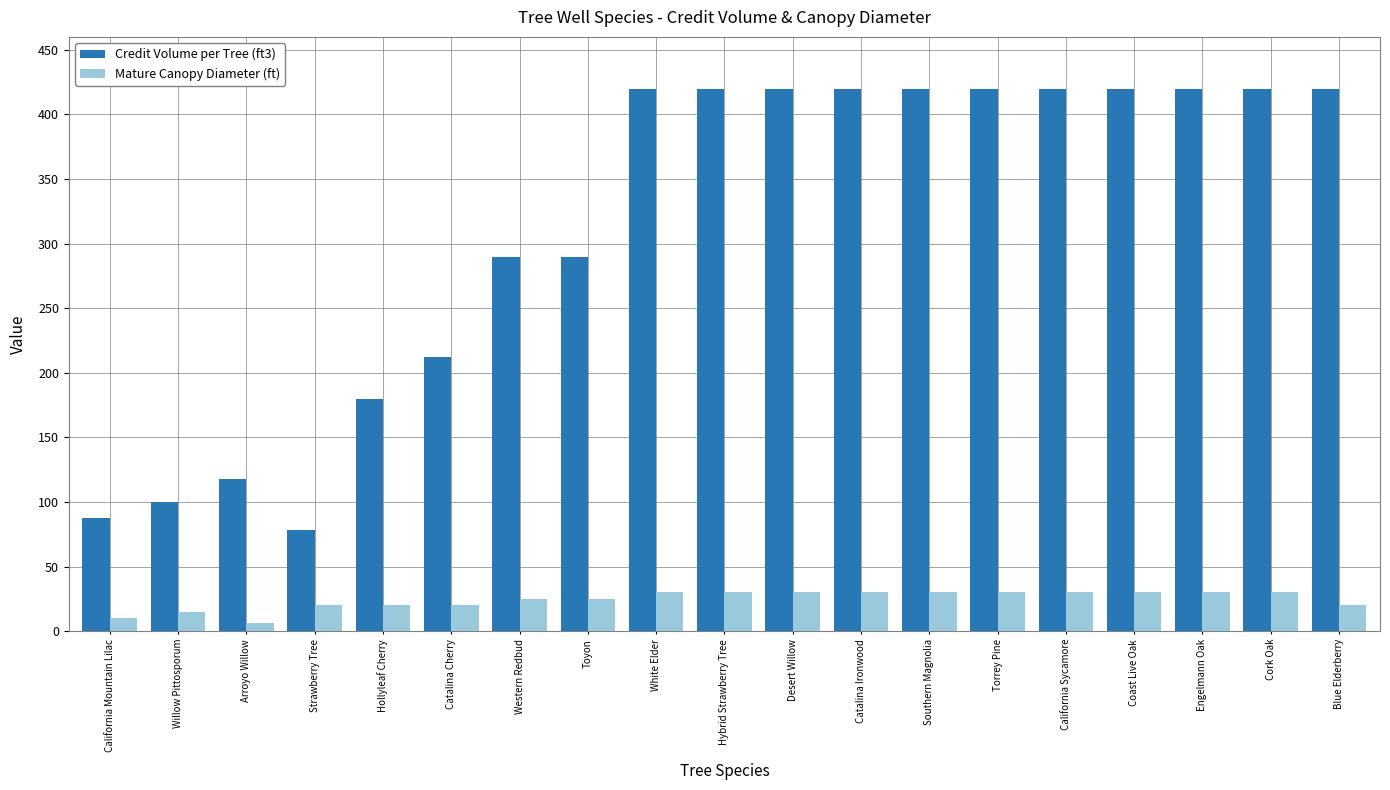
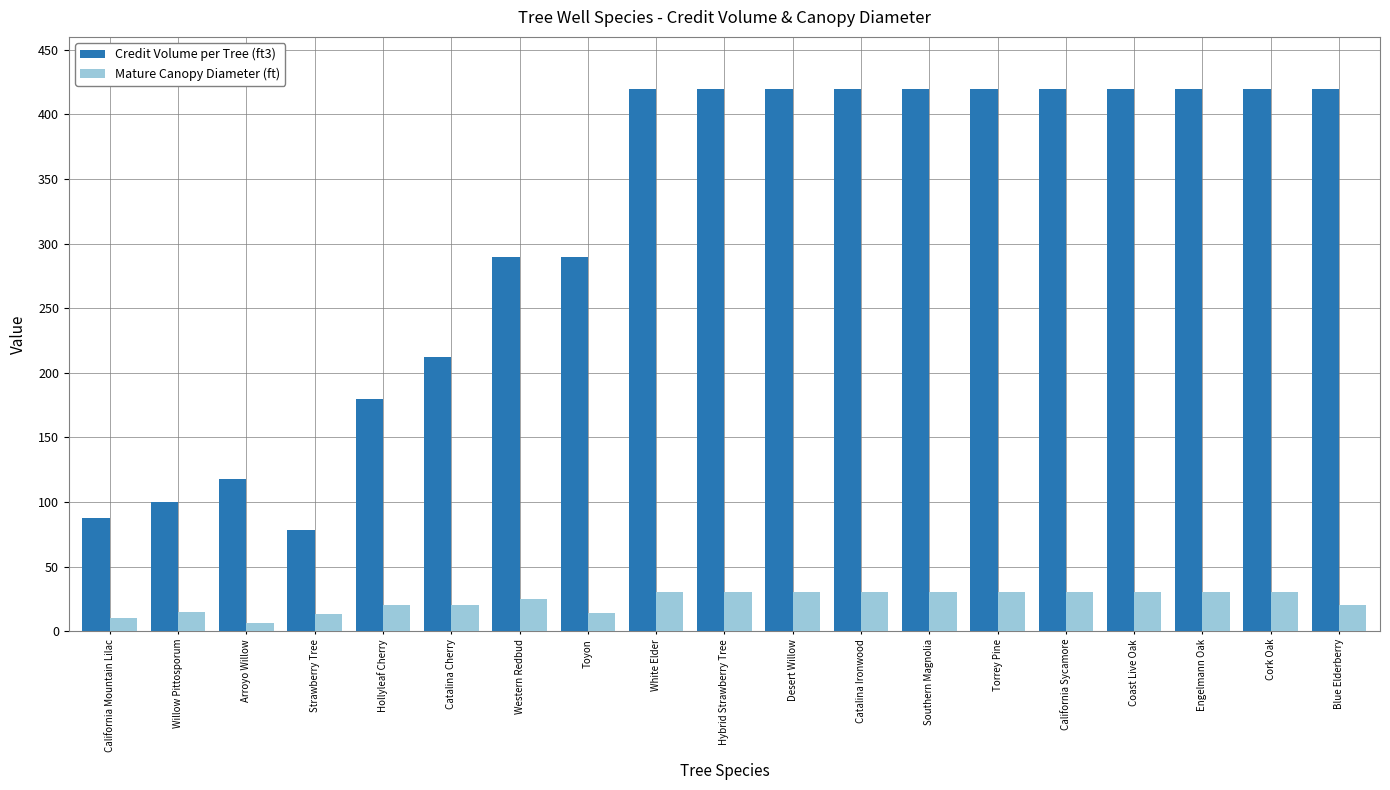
  {
    "Credit Volume per Tree (ft3)": {
      "California Mountain Lilac": 88,
      "Willow Pittosporum": 100,
      "Arroyo Willow": 118,
      "Strawberry Tree": 78,
      "Hollyleaf Cherry": 180,
      "Catalina Cherry": 212,
      "Western Redbud": 290,
      "Toyon": 290,
      "White Elder": 420,
      "Hybrid Strawberry Tree": 420,
      "Desert Willow": 420,
      "Catalina Ironwood": 420,
      "Southern Magnolia": 420,
      "Torrey Pine": 420,
      "California Sycamore": 420,
      "Coast Live Oak": 420,
      "Engelmann Oak": 420,
      "Cork Oak": 420,
      "Blue Elderberry": 420
    },
    "Mature Canopy Diameter (ft)": {
      "California Mountain Lilac": 10,
      "Willow Pittosporum": 15,
      "Arroyo Willow": 6,
-     "Strawberry Tree": 20,
+     "Strawberry Tree": 13,
      "Hollyleaf Cherry": 20,
      "Catalina Cherry": 20,
      "Western Redbud": 25,
-     "Toyon": 25,
+     "Toyon": 14,
      "White Elder": 30,
      "Hybrid Strawberry Tree": 30,
      "Desert Willow": 30,
      "Catalina Ironwood": 30,
      "Southern Magnolia": 30,
      "Torrey Pine": 30,
      "California Sycamore": 30,
      "Coast Live Oak": 30,
      "Engelmann Oak": 30,
      "Cork Oak": 30,
      "Blue Elderberry": 20
    }
  }
